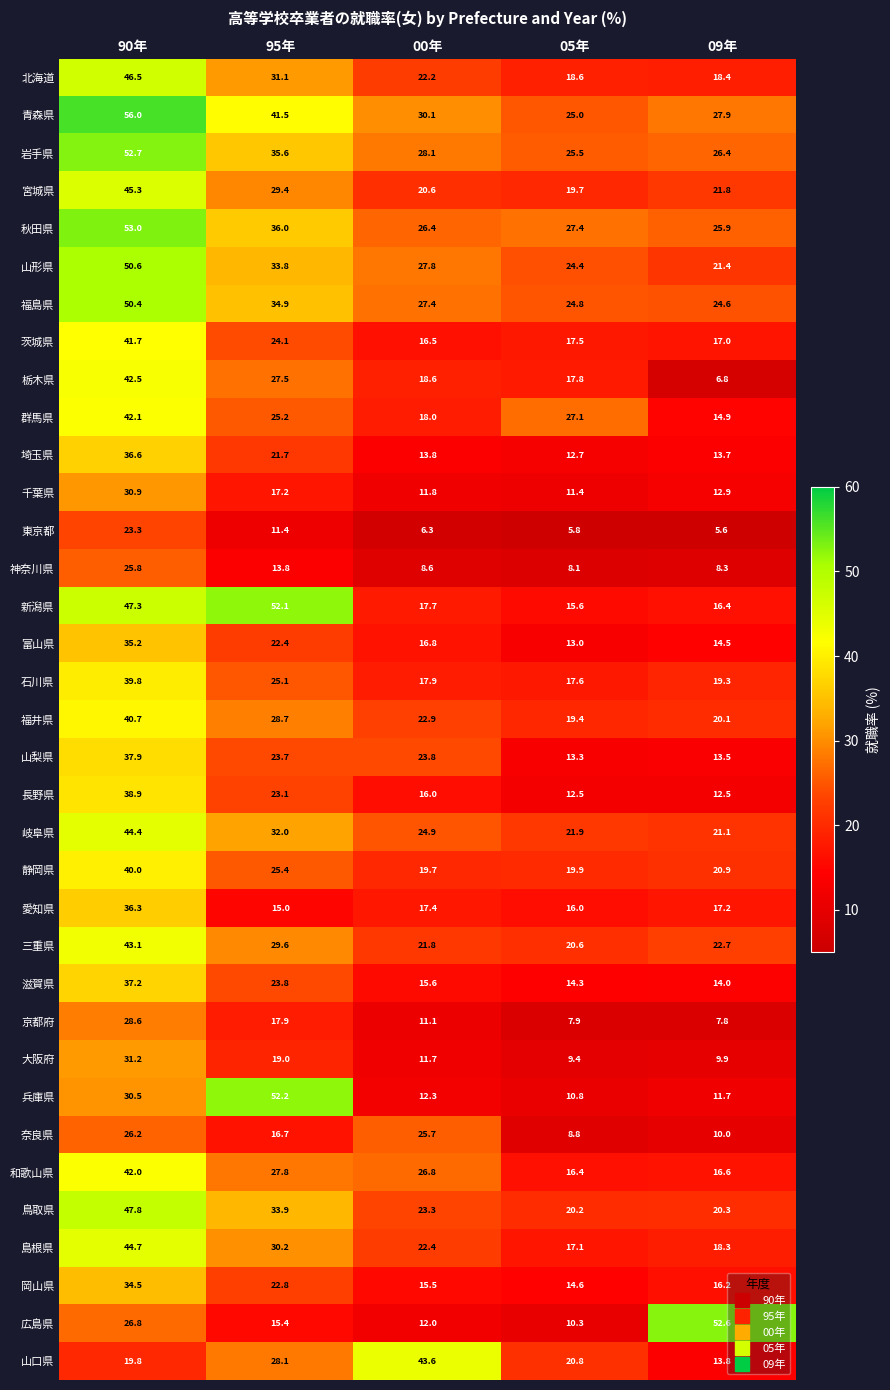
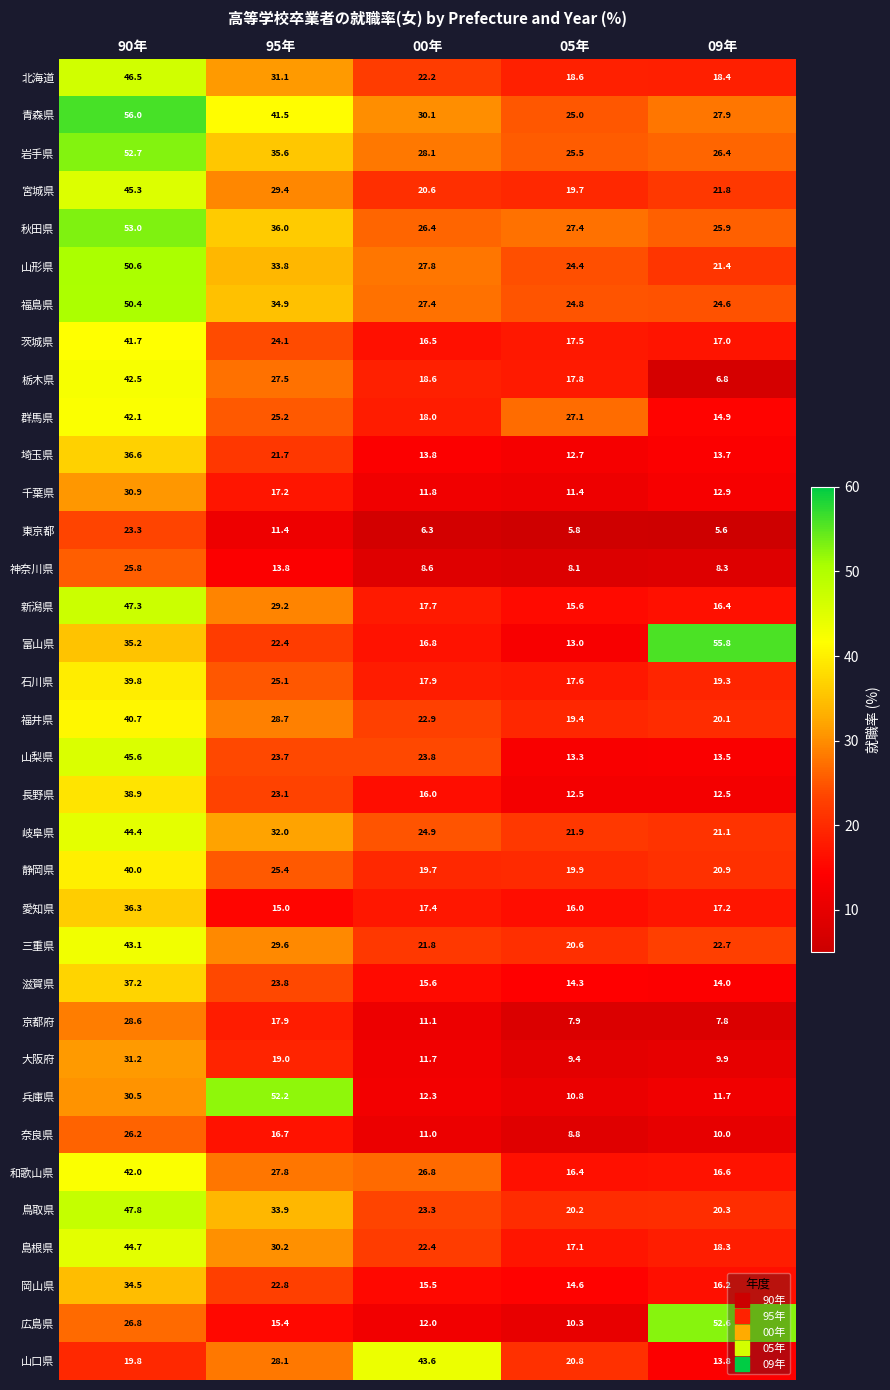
  {
    "北海道": {
      "90年": 46.5,
      "95年": 31.1,
      "00年": 22.2,
      "05年": 18.6,
      "09年": 18.4
    },
    "青森県": {
      "90年": 56.0,
      "95年": 41.5,
      "00年": 30.1,
      "05年": 25.0,
      "09年": 27.9
    },
    "岩手県": {
      "90年": 52.7,
      "95年": 35.6,
      "00年": 28.1,
      "05年": 25.5,
      "09年": 26.4
    },
    "宮城県": {
      "90年": 45.3,
      "95年": 29.4,
      "00年": 20.6,
      "05年": 19.7,
      "09年": 21.8
    },
    "秋田県": {
      "90年": 53.0,
      "95年": 36.0,
      "00年": 26.4,
      "05年": 27.4,
      "09年": 25.9
    },
    "山形県": {
      "90年": 50.6,
      "95年": 33.8,
      "00年": 27.8,
      "05年": 24.4,
      "09年": 21.4
    },
    "福島県": {
      "90年": 50.4,
      "95年": 34.9,
      "00年": 27.4,
      "05年": 24.8,
      "09年": 24.6
    },
    "茨城県": {
      "90年": 41.7,
      "95年": 24.1,
      "00年": 16.5,
      "05年": 17.5,
      "09年": 17.0
    },
    "栃木県": {
      "90年": 42.5,
      "95年": 27.5,
      "00年": 18.6,
      "05年": 17.8,
      "09年": 6.8
    },
    "群馬県": {
      "90年": 42.1,
      "95年": 25.2,
      "00年": 18.0,
      "05年": 27.1,
      "09年": 14.9
    },
    "埼玉県": {
      "90年": 36.6,
      "95年": 21.7,
      "00年": 13.8,
      "05年": 12.7,
      "09年": 13.7
    },
    "千葉県": {
      "90年": 30.9,
      "95年": 17.2,
      "00年": 11.8,
      "05年": 11.4,
      "09年": 12.9
    },
    "東京都": {
      "90年": 23.3,
      "95年": 11.4,
      "00年": 6.3,
      "05年": 5.8,
      "09年": 5.6
    },
    "神奈川県": {
      "90年": 25.8,
      "95年": 13.8,
      "00年": 8.6,
      "05年": 8.1,
      "09年": 8.3
    },
    "新潟県": {
      "90年": 47.3,
-     "95年": 52.1,
+     "95年": 29.2,
      "00年": 17.7,
      "05年": 15.6,
      "09年": 16.4
    },
    "富山県": {
      "90年": 35.2,
      "95年": 22.4,
      "00年": 16.8,
      "05年": 13.0,
-     "09年": 14.5
+     "09年": 55.8
    },
    "石川県": {
      "90年": 39.8,
      "95年": 25.1,
      "00年": 17.9,
      "05年": 17.6,
      "09年": 19.3
    },
    "福井県": {
      "90年": 40.7,
      "95年": 28.7,
      "00年": 22.9,
      "05年": 19.4,
      "09年": 20.1
    },
    "山梨県": {
-     "90年": 37.9,
+     "90年": 45.6,
      "95年": 23.7,
      "00年": 23.8,
      "05年": 13.3,
      "09年": 13.5
    },
    "長野県": {
      "90年": 38.9,
      "95年": 23.1,
      "00年": 16.0,
      "05年": 12.5,
      "09年": 12.5
    },
    "岐阜県": {
      "90年": 44.4,
      "95年": 32.0,
      "00年": 24.9,
      "05年": 21.9,
      "09年": 21.1
    },
    "静岡県": {
      "90年": 40.0,
      "95年": 25.4,
      "00年": 19.7,
      "05年": 19.9,
      "09年": 20.9
    },
    "愛知県": {
      "90年": 36.3,
      "95年": 15.0,
      "00年": 17.4,
      "05年": 16.0,
      "09年": 17.2
    },
    "三重県": {
      "90年": 43.1,
      "95年": 29.6,
      "00年": 21.8,
      "05年": 20.6,
      "09年": 22.7
    },
    "滋賀県": {
      "90年": 37.2,
      "95年": 23.8,
      "00年": 15.6,
      "05年": 14.3,
      "09年": 14.0
    },
    "京都府": {
      "90年": 28.6,
      "95年": 17.9,
      "00年": 11.1,
      "05年": 7.9,
      "09年": 7.8
    },
    "大阪府": {
      "90年": 31.2,
      "95年": 19.0,
      "00年": 11.7,
      "05年": 9.4,
      "09年": 9.9
    },
    "兵庫県": {
      "90年": 30.5,
      "95年": 52.2,
      "00年": 12.3,
      "05年": 10.8,
      "09年": 11.7
    },
    "奈良県": {
      "90年": 26.2,
      "95年": 16.7,
-     "00年": 25.7,
+     "00年": 11.0,
      "05年": 8.8,
      "09年": 10.0
    },
    "和歌山県": {
      "90年": 42.0,
      "95年": 27.8,
      "00年": 26.8,
      "05年": 16.4,
      "09年": 16.6
    },
    "鳥取県": {
      "90年": 47.8,
      "95年": 33.9,
      "00年": 23.3,
      "05年": 20.2,
      "09年": 20.3
    },
    "島根県": {
      "90年": 44.7,
      "95年": 30.2,
      "00年": 22.4,
      "05年": 17.1,
      "09年": 18.3
    },
    "岡山県": {
      "90年": 34.5,
      "95年": 22.8,
      "00年": 15.5,
      "05年": 14.6
    },
    "広島県": {
      "90年": 26.8,
      "95年": 15.4,
      "00年": 12.0,
      "05年": 10.3
    },
    "山口県": {
      "90年": 19.8,
      "95年": 28.1,
      "00年": 43.6,
      "05年": 20.8
    }
  }
